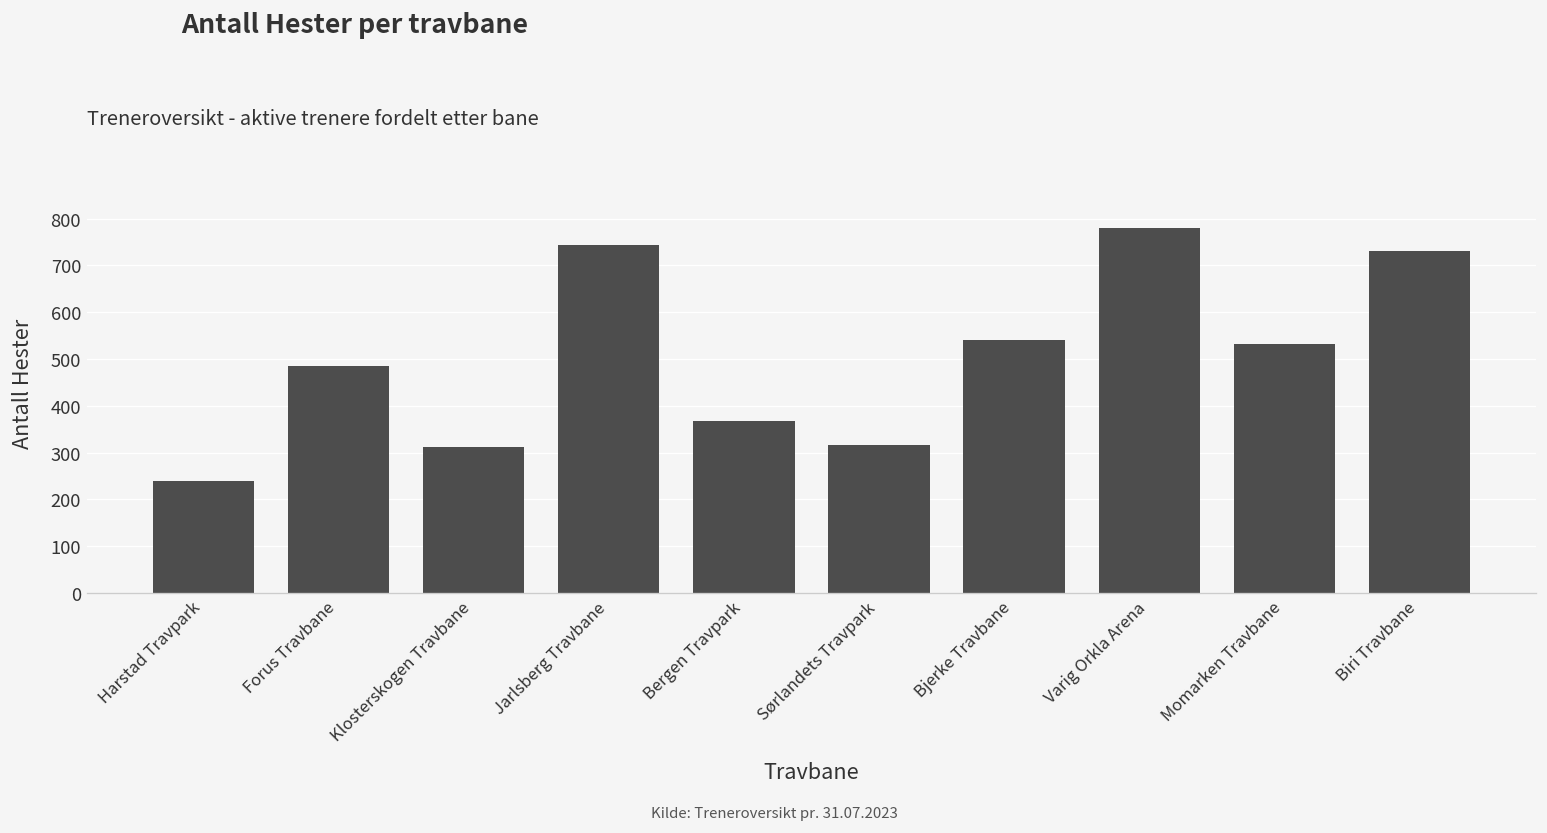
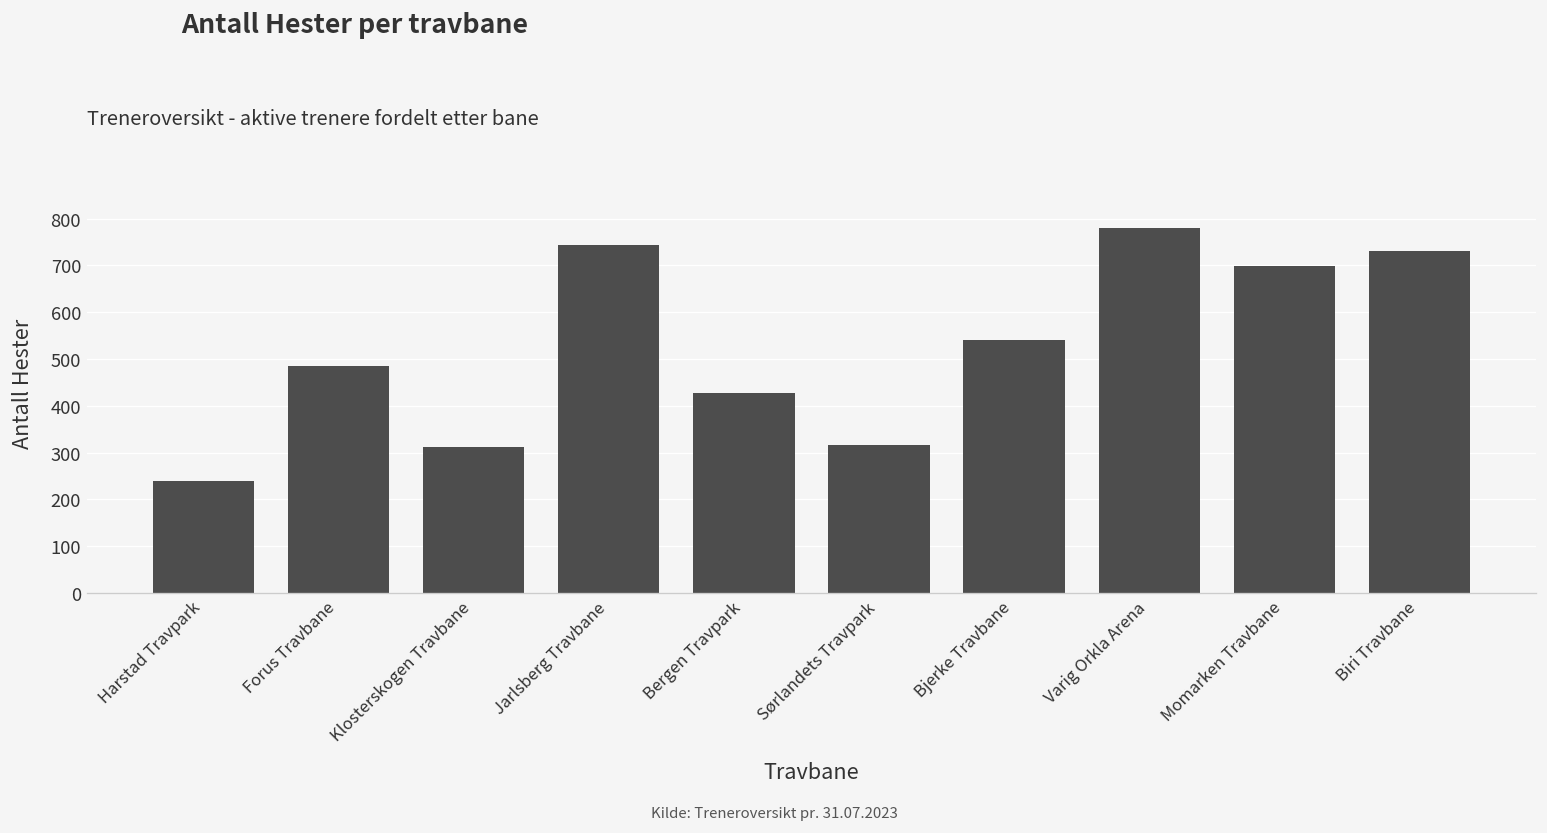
  {
    "Harstad Travpark": 240,
    "Forus Travbane": 480,
    "Klosterskogen Travbane": 310,
    "Jarlsberg Travbane": 740,
-   "Bergen Travpark": 370,
+   "Bergen Travpark": 430,
    "Sørlandets Travpark": 320,
    "Bjerke Travbane": 540,
    "Varig Orkla Arena": 780,
-   "Momarken Travbane": 530,
+   "Momarken Travbane": 700,
    "Biri Travbane": 730
  }
